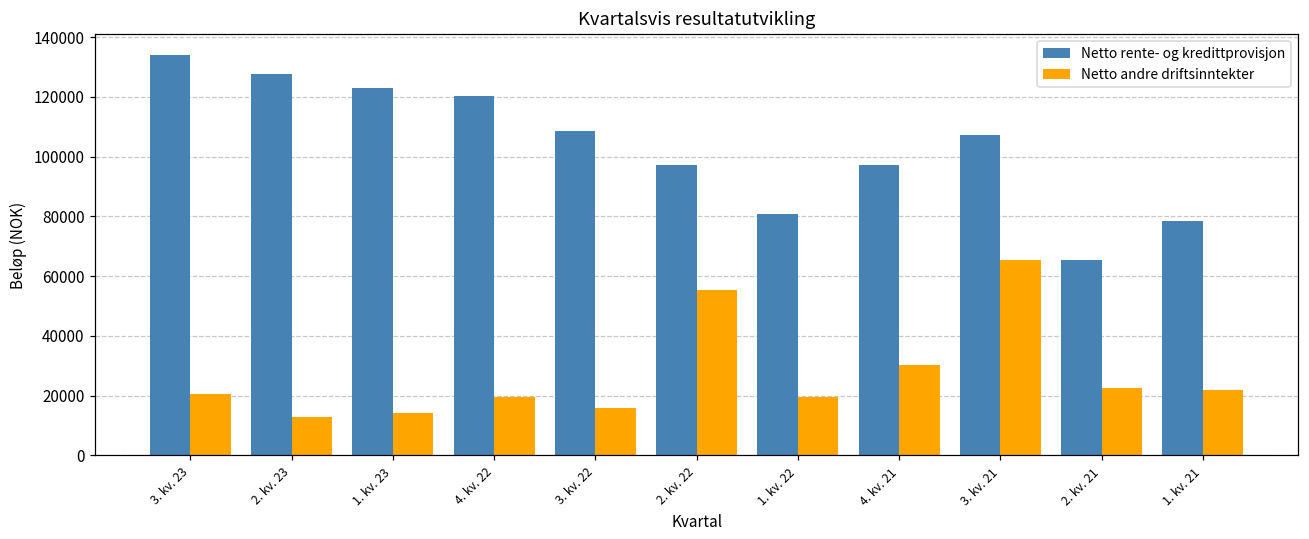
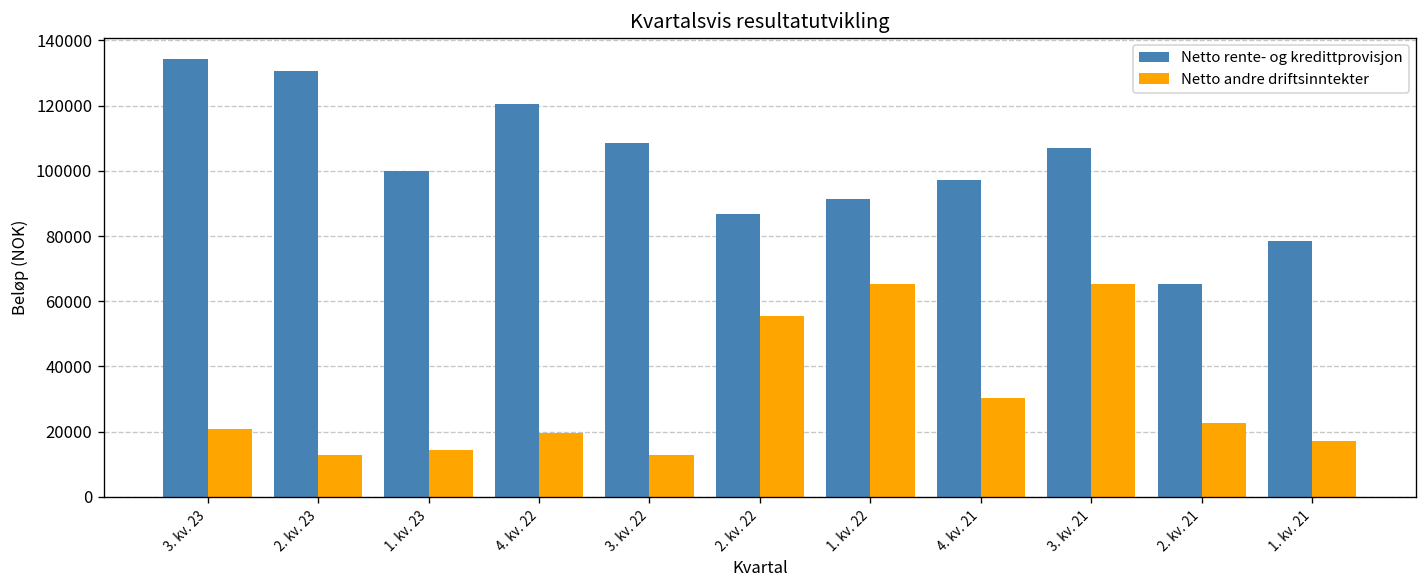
  {
    "Netto rente- og kredittprovisjon": {
      "3. kv. 23": 134000,
-     "2. kv. 23": 128000,
-     "1. kv. 23": 123000,
+     "2. kv. 23": 131000,
+     "1. kv. 23": 100000,
      "4. kv. 22": 120000,
      "3. kv. 22": 108000,
-     "2. kv. 22": 97000,
-     "1. kv. 22": 81000,
+     "2. kv. 22": 87000,
+     "1. kv. 22": 91000,
      "4. kv. 21": 97000,
      "3. kv. 21": 107000,
      "2. kv. 21": 65000,
      "1. kv. 21": 78000
    },
    "Netto andre driftsinntekter": {
      "3. kv. 23": 21000,
      "2. kv. 23": 13000,
      "1. kv. 23": 14000,
      "4. kv. 22": 20000,
-     "3. kv. 22": 16000,
+     "3. kv. 22": 13000,
      "2. kv. 22": 55000,
-     "1. kv. 22": 20000,
+     "1. kv. 22": 65000,
      "4. kv. 21": 30000,
      "3. kv. 21": 65000,
      "2. kv. 21": 23000,
-     "1. kv. 21": 22000
+     "1. kv. 21": 17000
    }
  }
